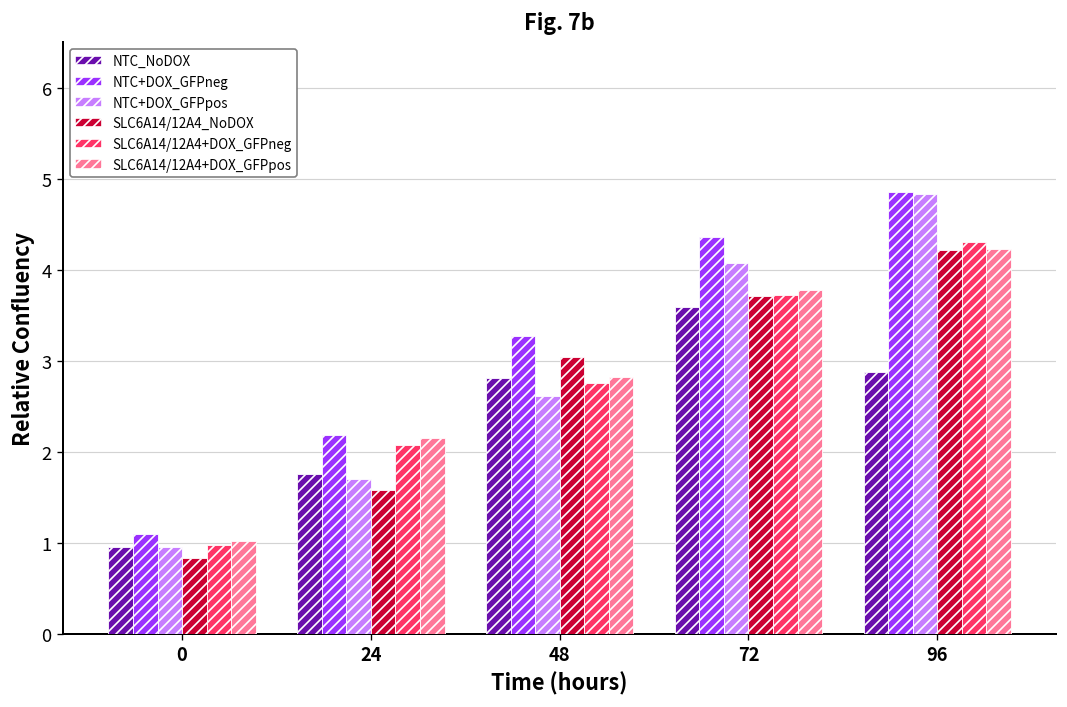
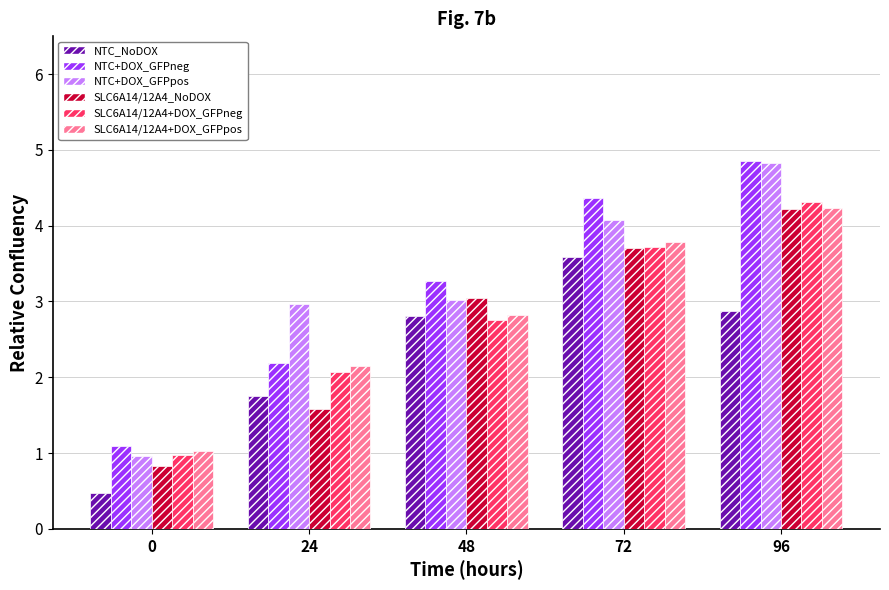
  {
    "NTC_NoDOX": {
-     "0": 1.0,
+     "0": 0.5,
      "24": 1.8,
      "48": 2.8,
      "72": 3.6,
      "96": 2.9
    },
    "NTC+DOX_GFPneg": {
      "0": 1.1,
      "24": 2.2,
      "48": 3.3,
      "72": 4.4,
      "96": 4.9
    },
    "NTC+DOX_GFPpos": {
      "0": 1.0,
-     "24": 1.7,
-     "48": 2.6,
+     "24": 3.0,
+     "48": 3.0,
      "72": 4.1,
      "96": 4.8
    },
    "SLC6A14/12A4_NoDOX": {
      "0": 0.8,
      "24": 1.6,
      "48": 3.0,
      "72": 3.7,
      "96": 4.2
    },
    "SLC6A14/12A4+DOX_GFPneg": {
      "0": 1.0,
      "24": 2.1,
      "48": 2.8,
      "72": 3.7,
      "96": 4.3
    },
    "SLC6A14/12A4+DOX_GFPpos": {
      "0": 1.0,
      "24": 2.1,
      "48": 2.8,
      "72": 3.8,
      "96": 4.2
    }
  }
